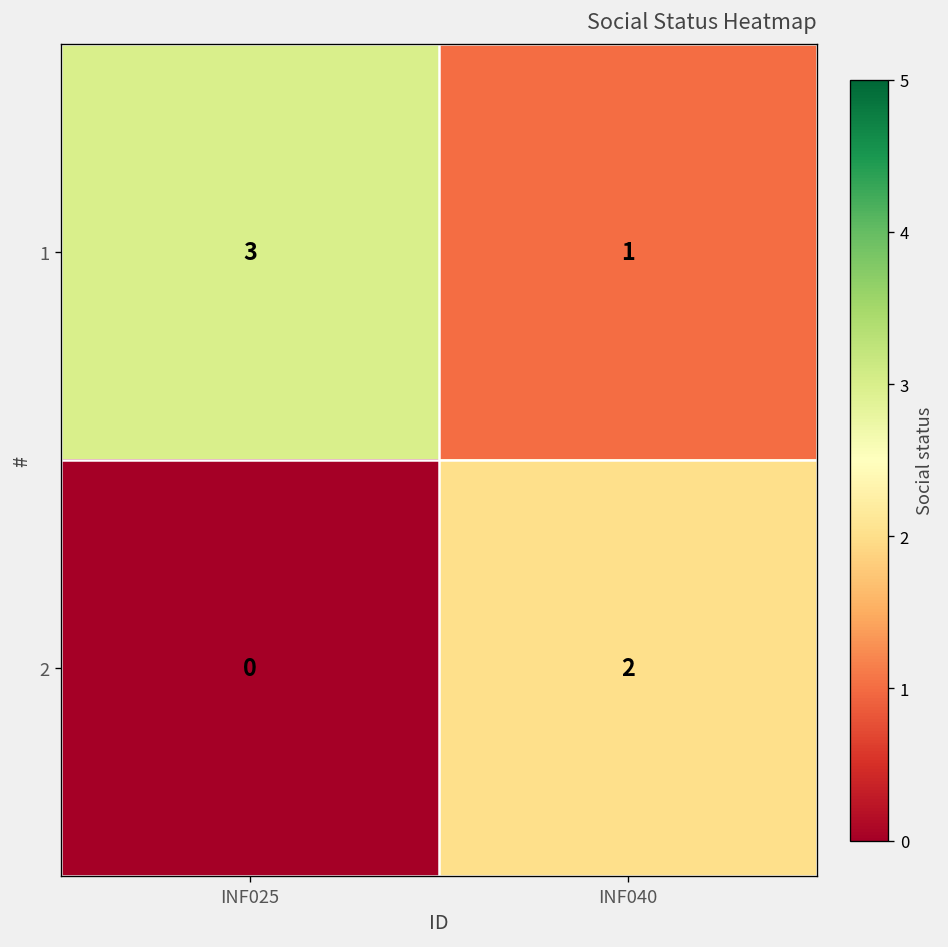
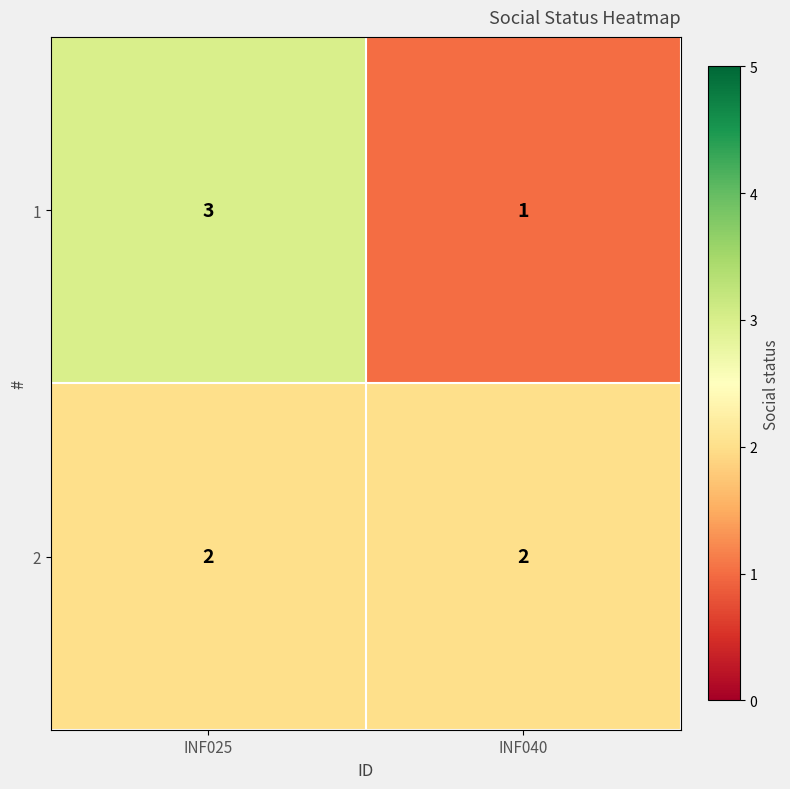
  {
    "1": {
      "INF025": 3,
      "INF040": 1
    },
    "2": {
-     "INF025": 0,
+     "INF025": 2,
      "INF040": 2
    }
  }
